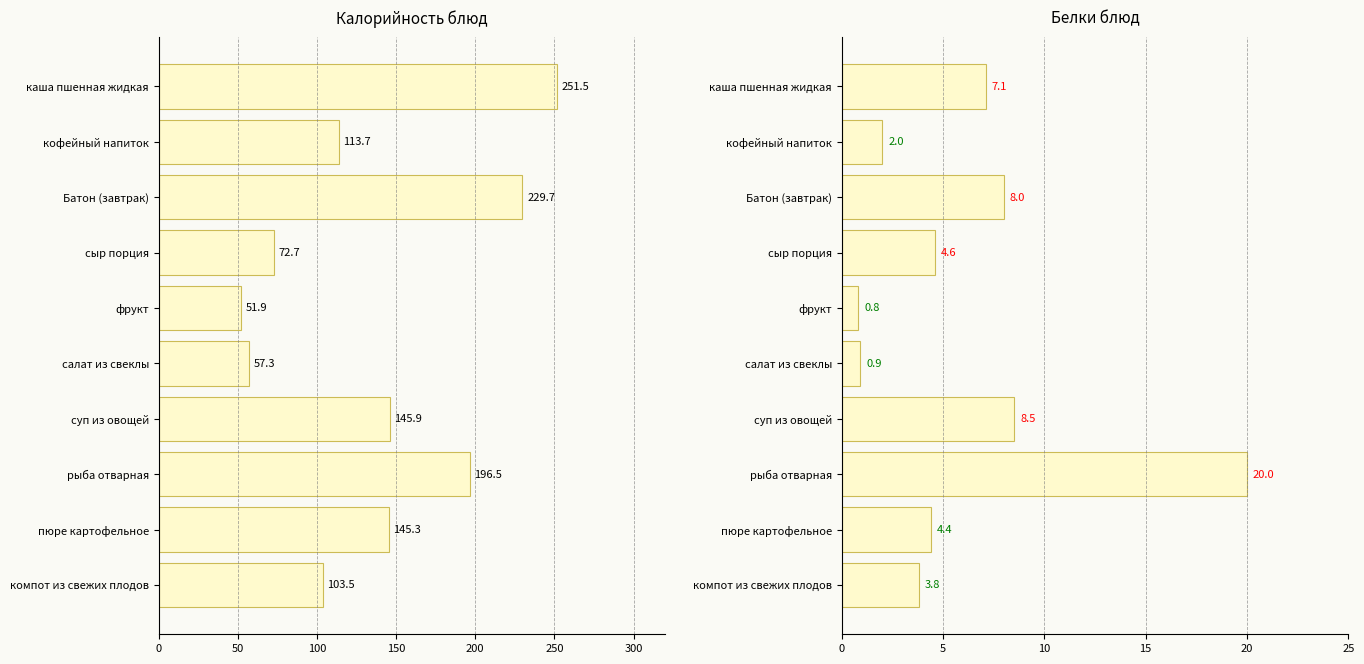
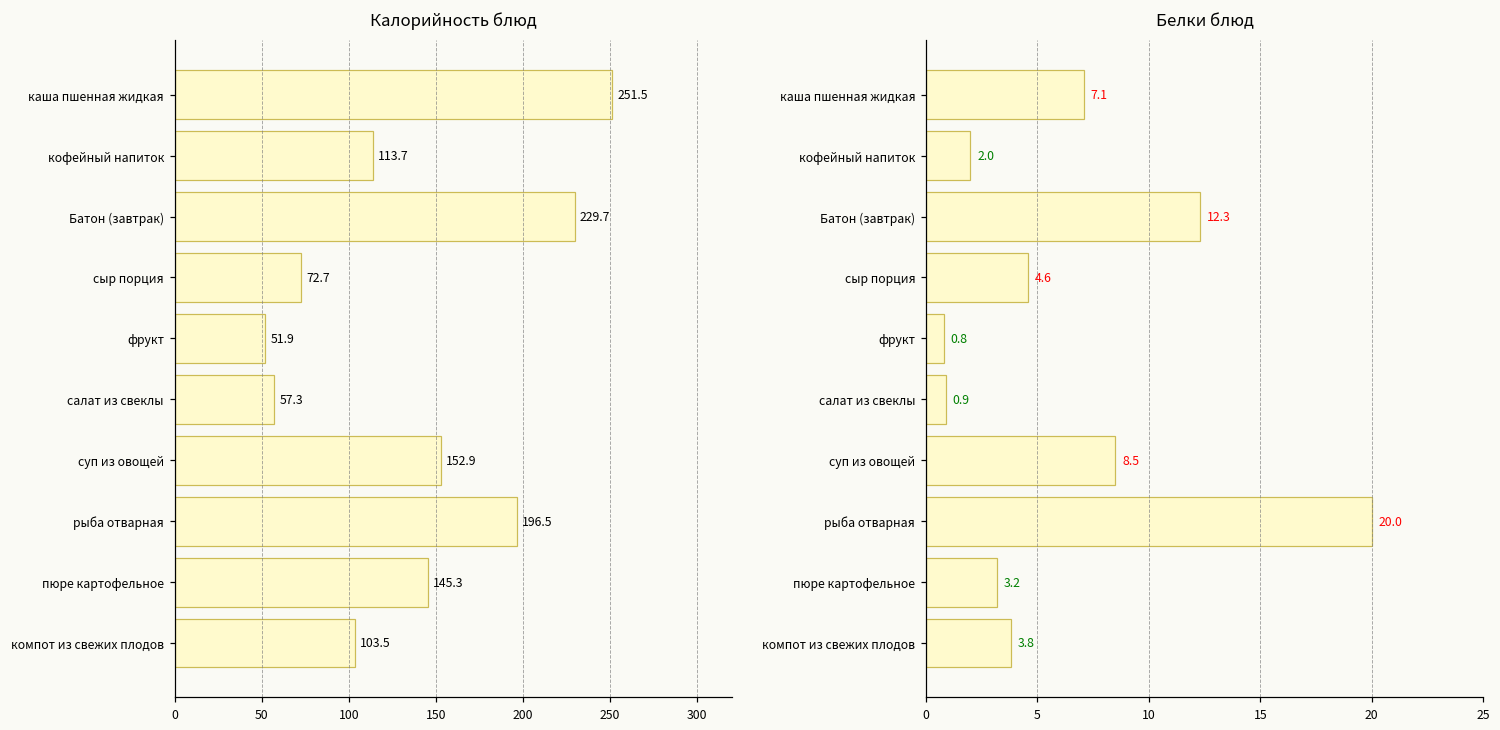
  {
    "Калорийность блюд": {
      "каша пшенная жидкая": 251.5,
      "кофейный напиток": 113.7,
      "Батон (завтрак)": 229.7,
      "сыр порция": 72.7,
      "фрукт": 51.9,
      "салат из свеклы": 57.3,
-     "суп из овощей": 145.9,
+     "суп из овощей": 152.9,
      "рыба отварная": 196.5,
      "пюре картофельное": 145.3,
      "компот из свежих плодов": 103.5
    },
    "Белки блюд": {
      "каша пшенная жидкая": 7.1,
      "кофейный напиток": 2.0,
-     "Батон (завтрак)": 8.0,
+     "Батон (завтрак)": 12.3,
      "сыр порция": 4.6,
      "фрукт": 0.8,
      "салат из свеклы": 0.9,
      "суп из овощей": 8.5,
      "рыба отварная": 20.0,
-     "пюре картофельное": 4.4,
+     "пюре картофельное": 3.2,
      "компот из свежих плодов": 3.8
    }
  }
